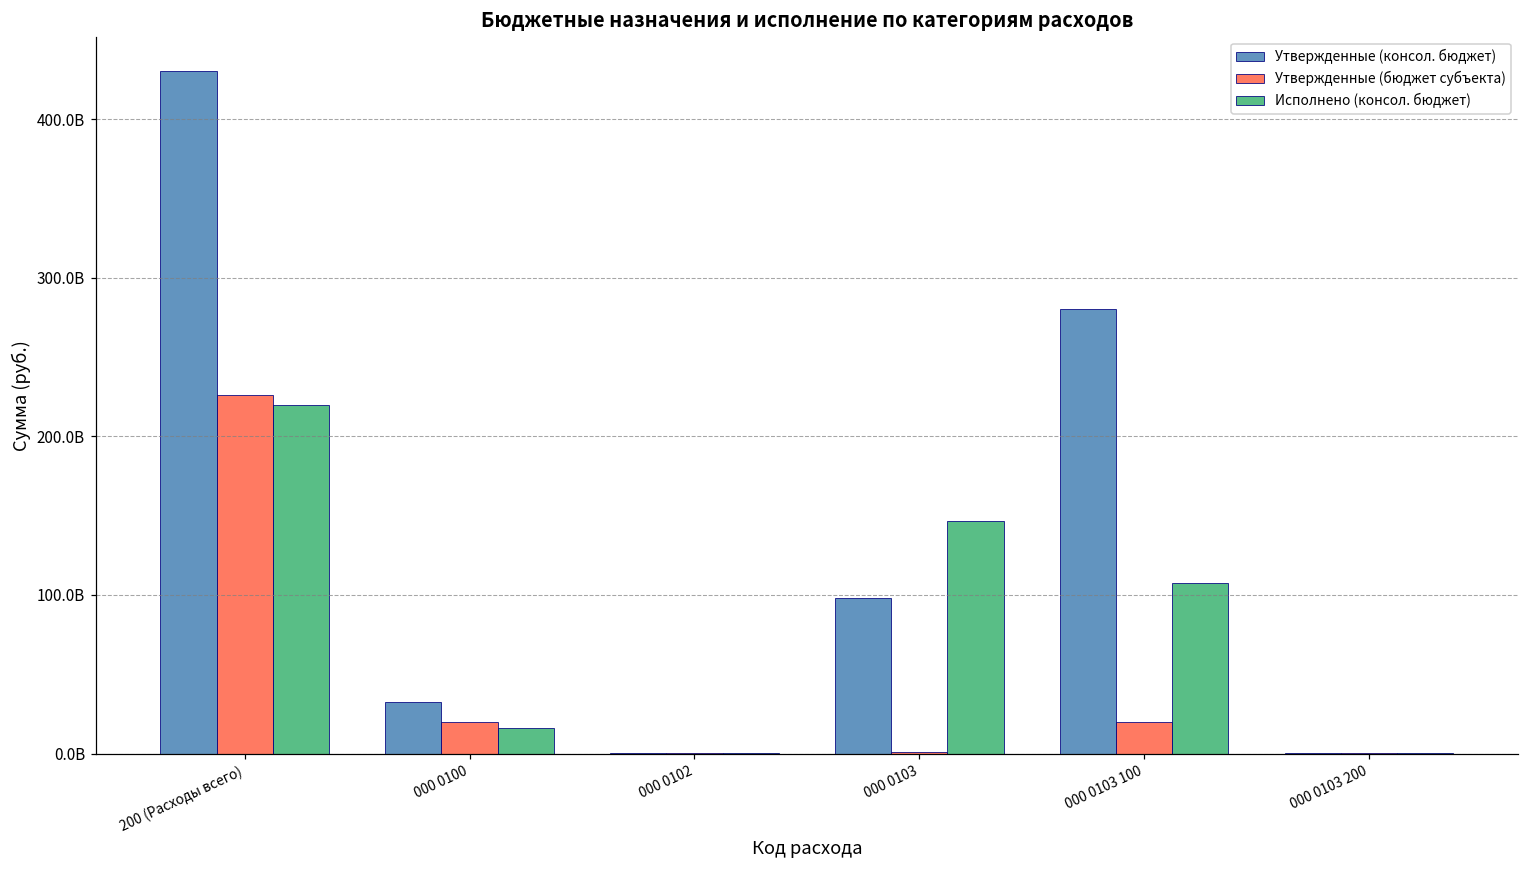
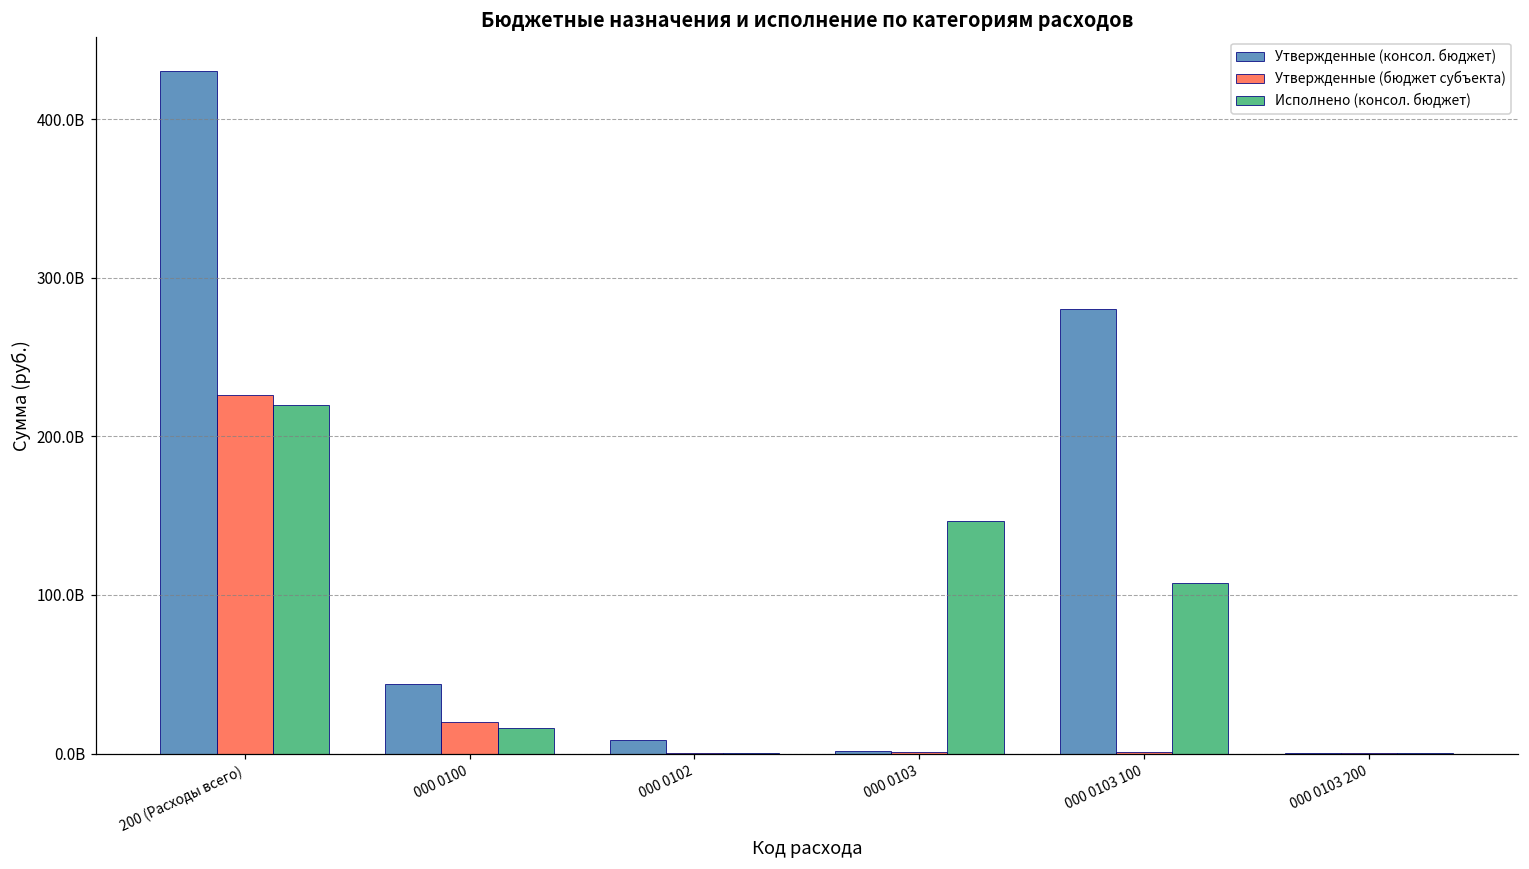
  {
    "Утвержденные (консол. бюджет)": {
      "200 (Расходы всего)": 430000000000,
-     "000 0100": 33000000000,
-     "000 0102": 0,
-     "000 0103": 98000000000,
+     "000 0100": 44000000000,
+     "000 0102": 9000000000,
+     "000 0103": 2000000000,
      "000 0103 100": 280000000000
    },
    "Утвержденные (бюджет субъекта)": {
      "200 (Расходы всего)": 226000000000,
      "000 0100": 20000000000,
-     "000 0103 100": 20000000000
+     "000 0103 100": 1000000000
    },
    "Исполнено (консол. бюджет)": {
      "200 (Расходы всего)": 220000000000,
      "000 0100": 16000000000,
      "000 0103": 147000000000,
      "000 0103 100": 108000000000
    }
  }
